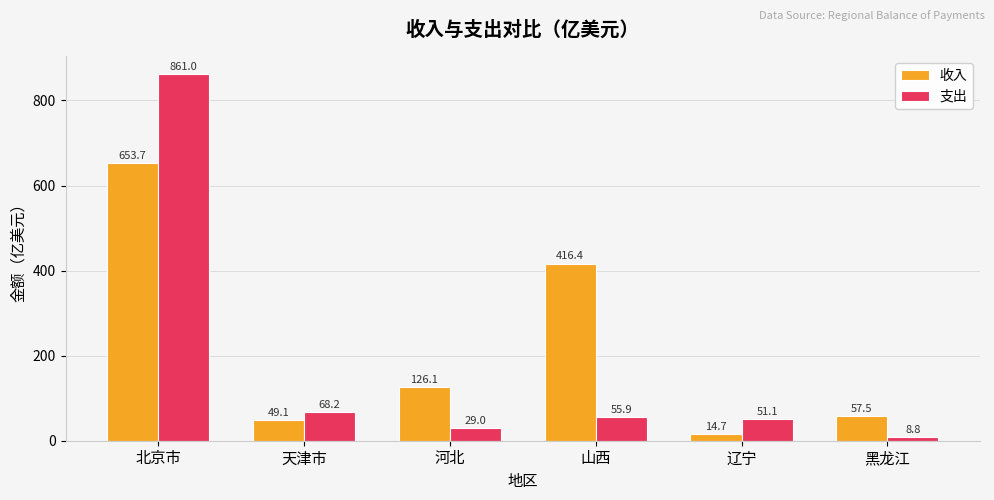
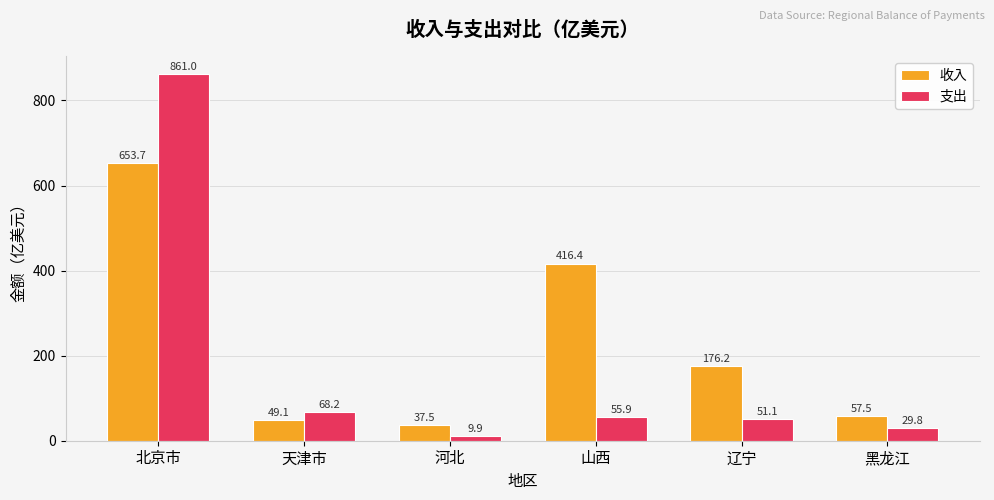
  {
    "收入": {
      "北京市": 653.7,
      "天津市": 49.1,
-     "河北": 126.1,
+     "河北": 37.5,
      "山西": 416.4,
-     "辽宁": 14.7,
+     "辽宁": 176.2,
      "黑龙江": 57.5
    },
    "支出": {
      "北京市": 861.0,
      "天津市": 68.2,
-     "河北": 29.0,
+     "河北": 9.9,
      "山西": 55.9,
      "辽宁": 51.1,
-     "黑龙江": 8.8
+     "黑龙江": 29.8
    }
  }
